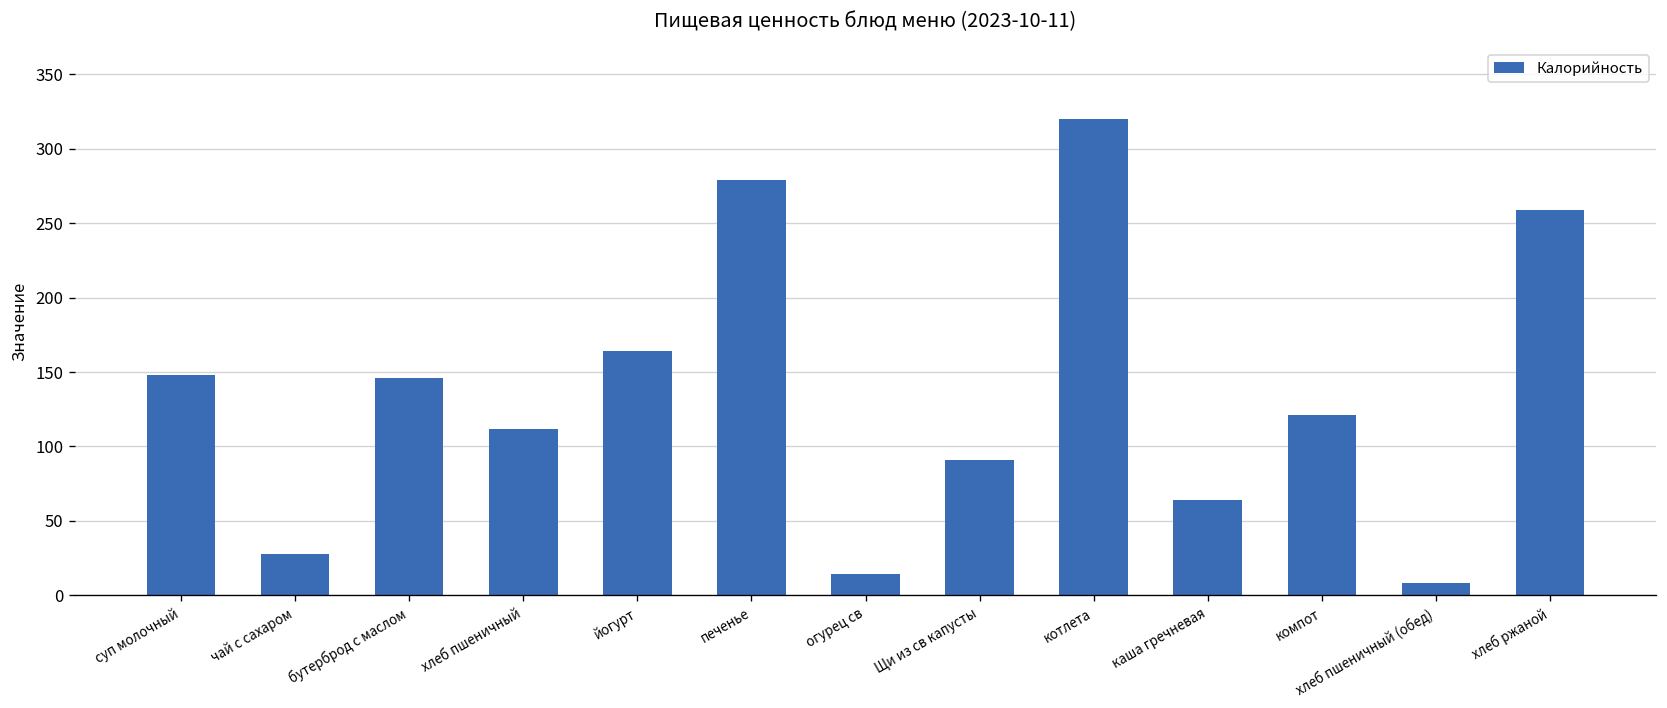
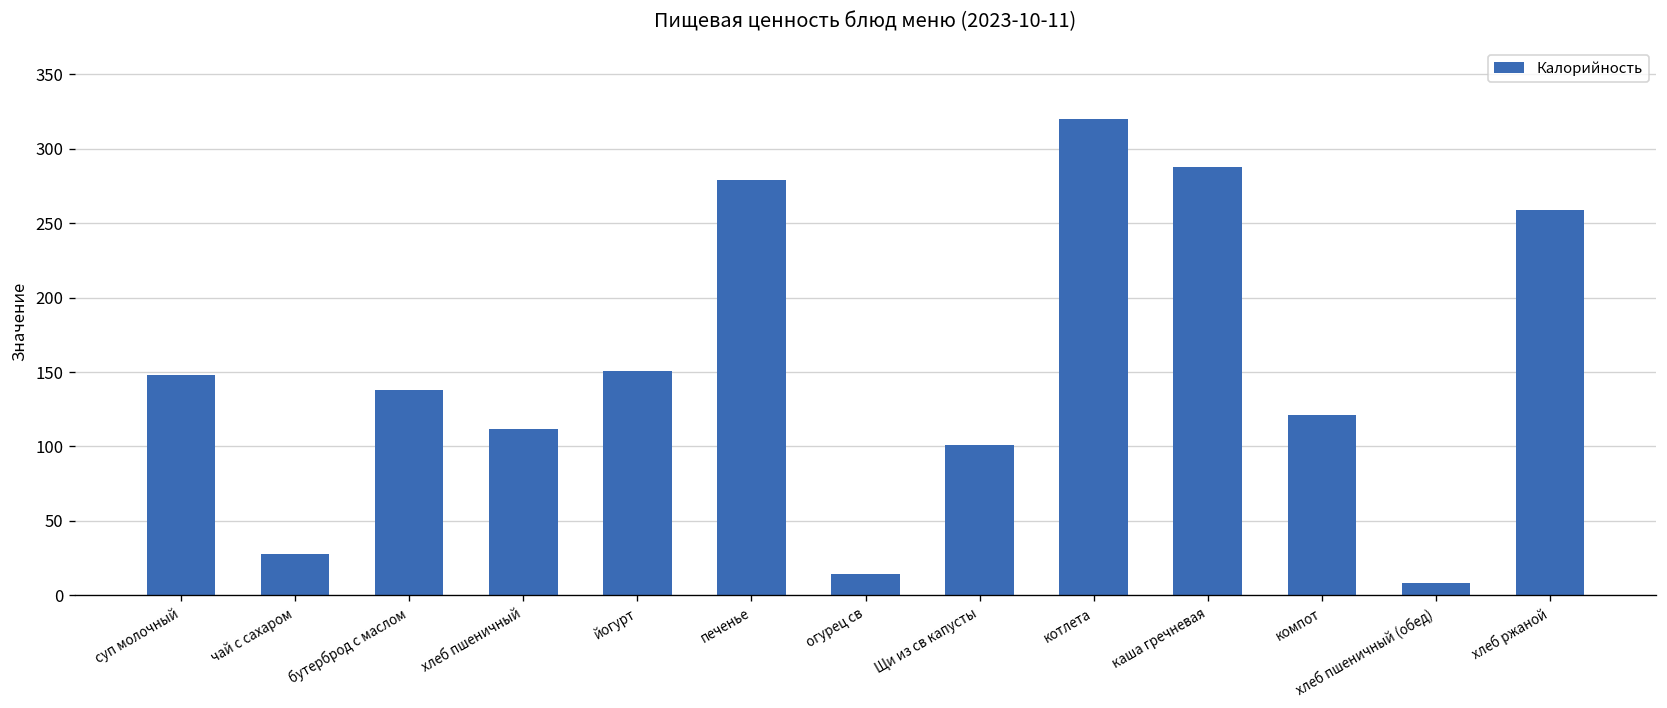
  {
    "суп молочный": 148,
    "чай с сахаром": 28,
-   "бутерброд с маслом": 146,
+   "бутерброд с маслом": 138,
    "хлеб пшеничный": 112,
-   "йогурт": 164,
+   "йогурт": 151,
    "печенье": 279,
    "огурец св": 14,
-   "Щи из св капусты": 91,
+   "Щи из св капусты": 101,
    "котлета": 320,
-   "каша гречневая": 64,
+   "каша гречневая": 288,
    "компот": 121,
    "хлеб пшеничный (обед)": 8,
    "хлеб ржаной": 259
  }
